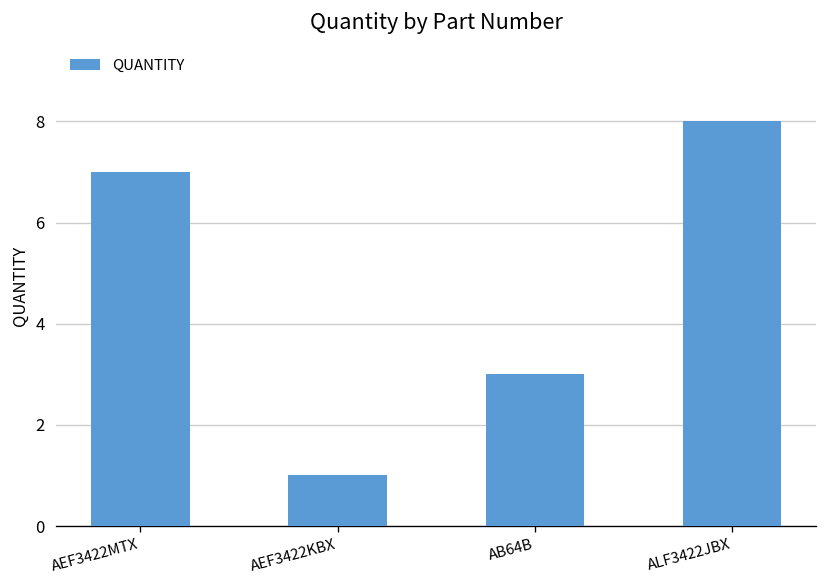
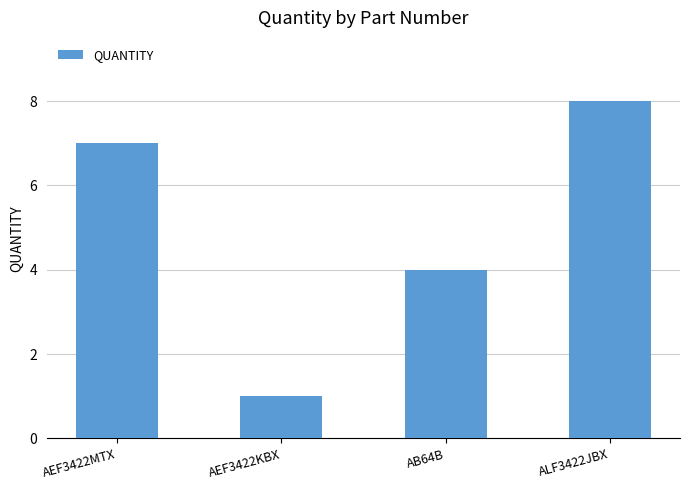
  {
    "AEF3422MTX": 7,
    "AEF3422KBX": 1,
-   "AB64B": 3,
+   "AB64B": 4,
    "ALF3422JBX": 8
  }
